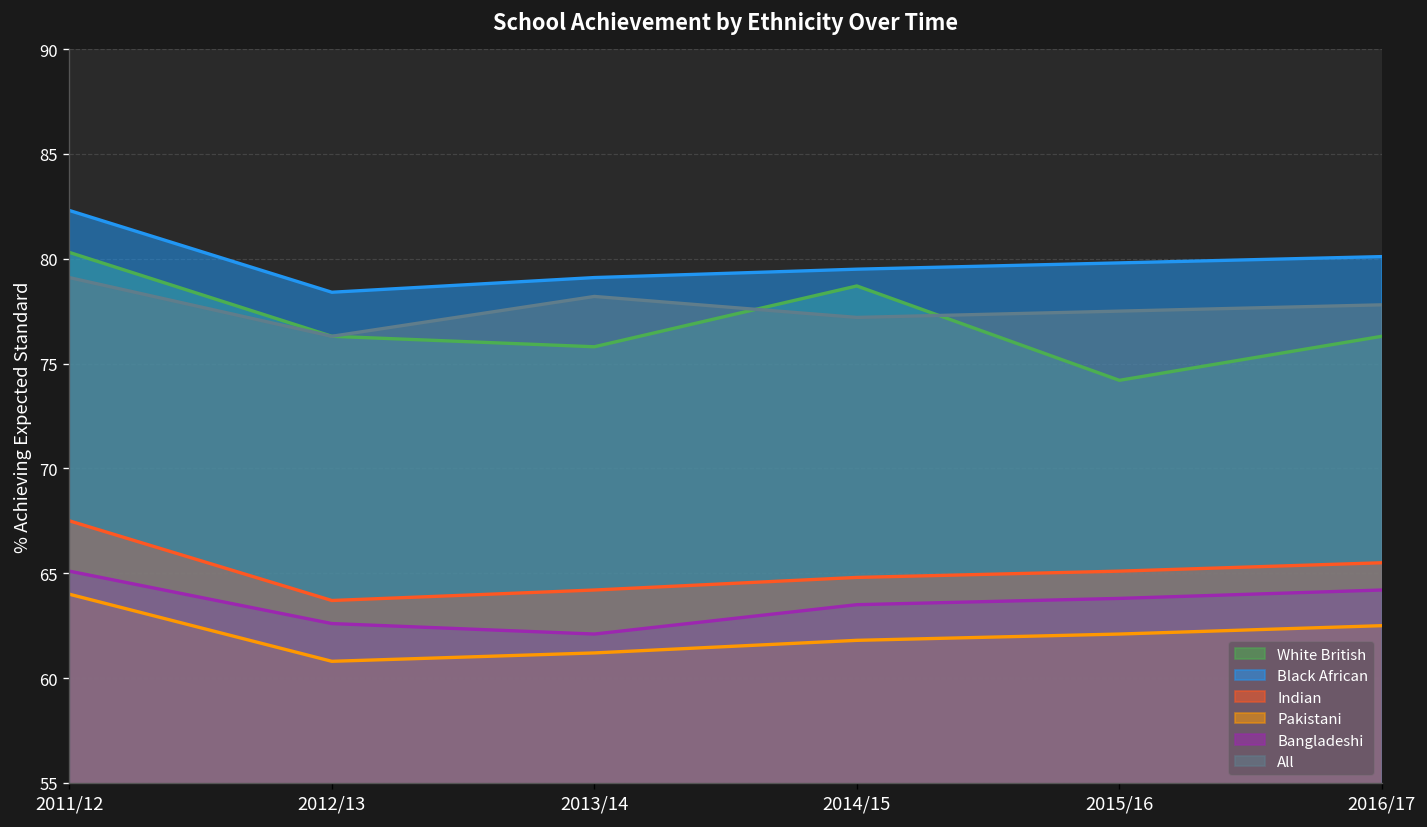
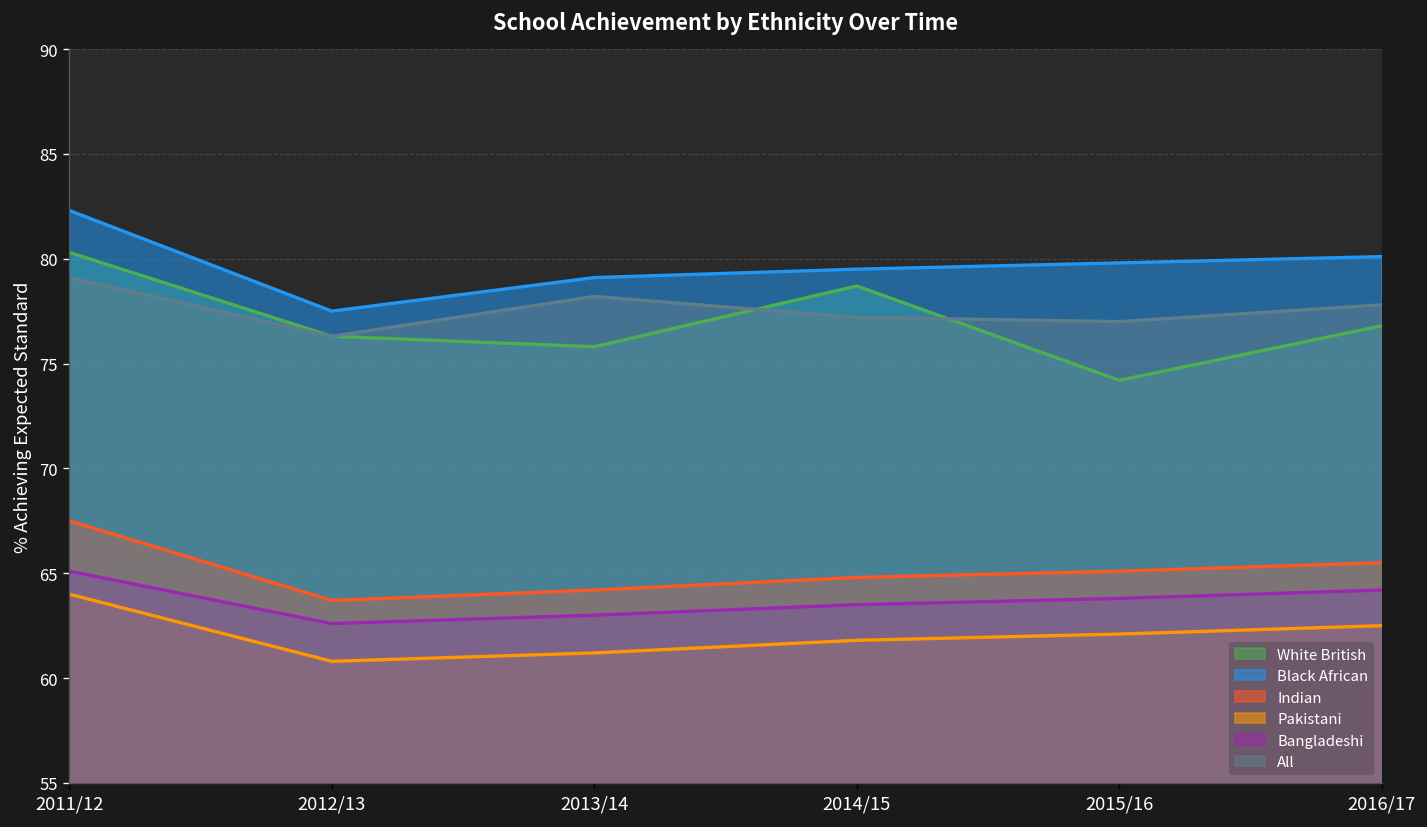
  {
    "White British": {
      "2011/12": 80.3,
      "2013/14": 75.8,
      "2014/15": 78.7,
      "2015/16": 74.2,
-     "2016/17": 76.3
+     "2016/17": 76.8
    },
    "Black African": {
      "2011/12": 82.3,
-     "2012/13": 78.4,
+     "2012/13": 77.5,
      "2013/14": 79.1,
      "2014/15": 79.5,
      "2015/16": 79.8,
      "2016/17": 80.1
    },
    "Bangladeshi": {
      "2011/12": 65.1,
      "2012/13": 62.6,
-     "2013/14": 62.1,
+     "2013/14": 63.0,
      "2014/15": 63.5,
      "2015/16": 63.8,
      "2016/17": 64.2
    },
    "All": {
      "2011/12": 79.1,
      "2013/14": 78.2,
      "2014/15": 77.2,
-     "2015/16": 77.5,
+     "2015/16": 77.0,
      "2016/17": 77.8
    }
  }
